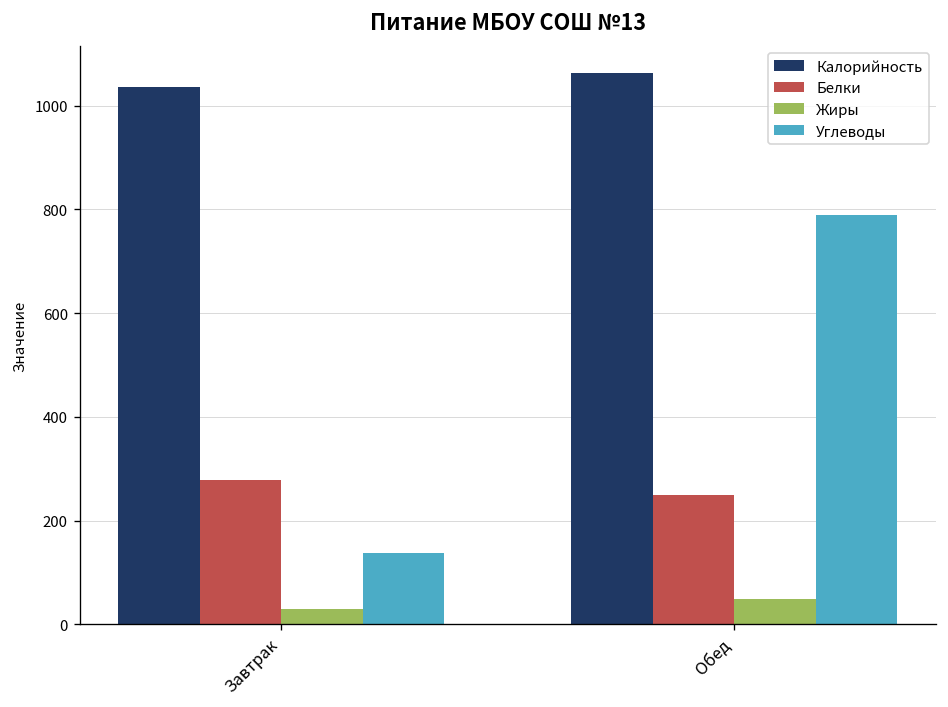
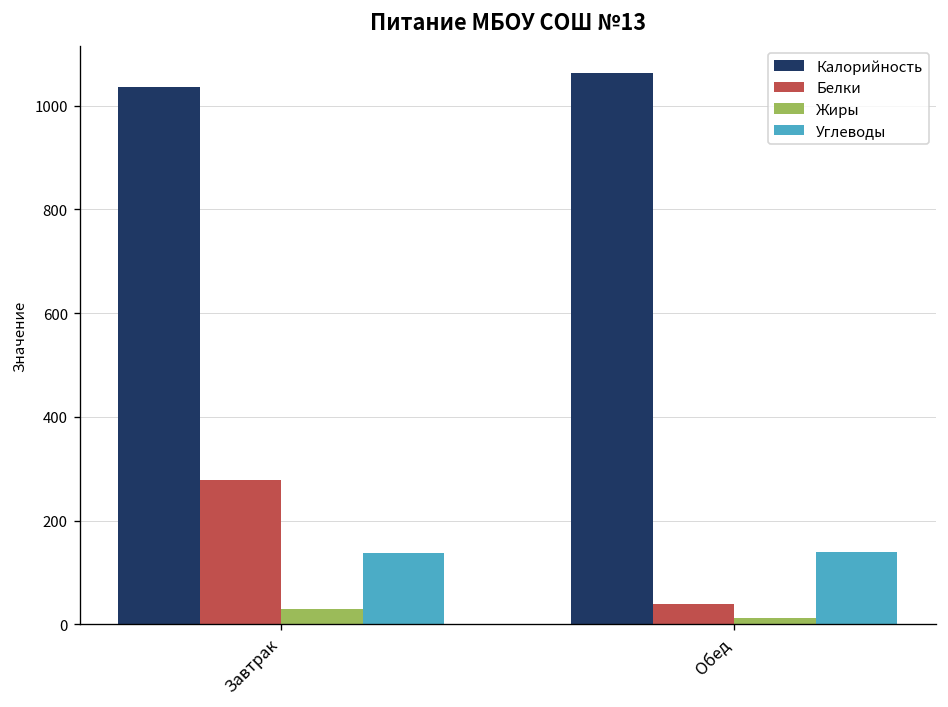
  {
    "Калорийность": {
      "Завтрак": 1040,
      "Обед": 1060
    },
    "Белки": {
      "Завтрак": 280,
-     "Обед": 250
+     "Обед": 40
    },
    "Жиры": {
      "Завтрак": 30,
-     "Обед": 50
+     "Обед": 10
    },
    "Углеводы": {
      "Завтрак": 140,
-     "Обед": 790
+     "Обед": 140
    }
  }
